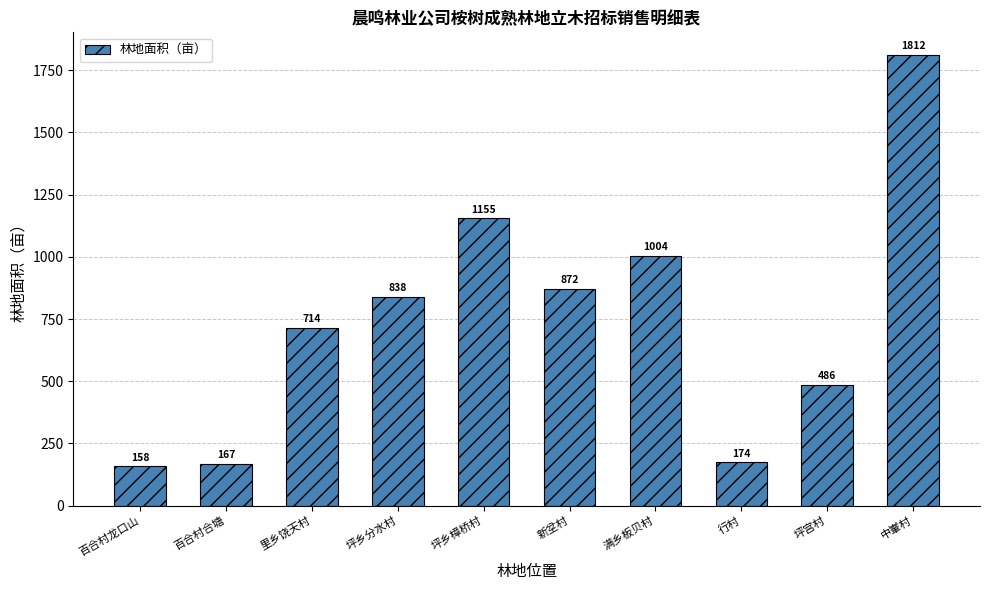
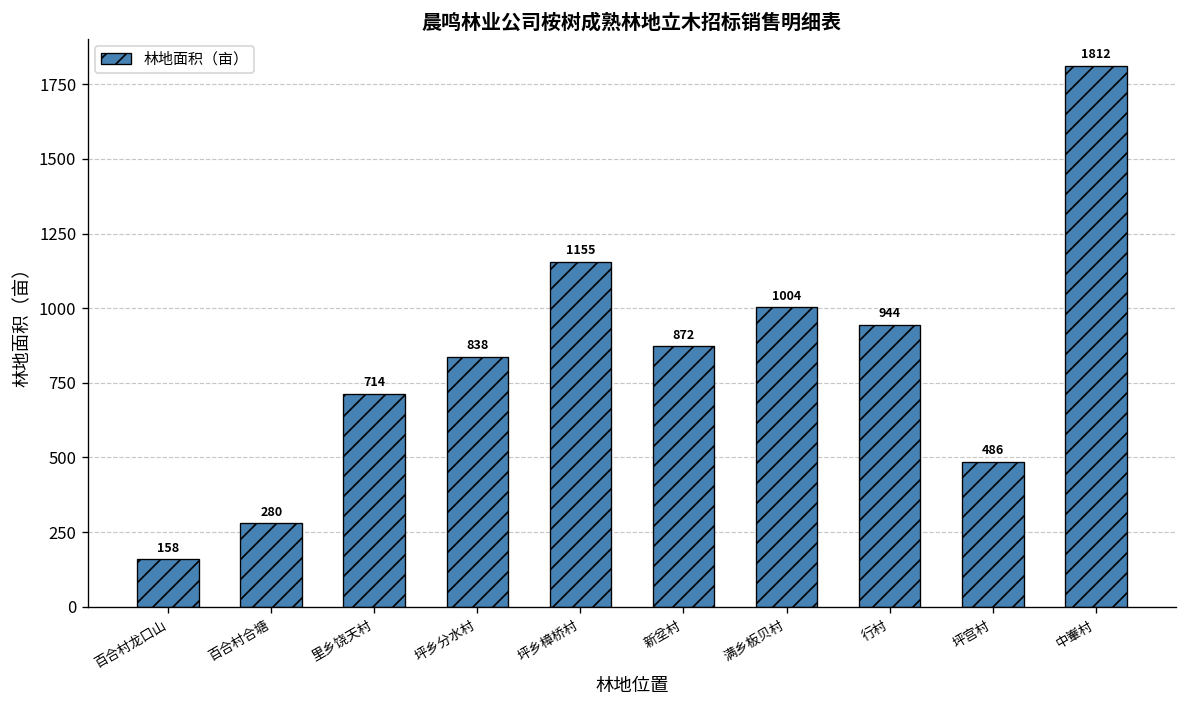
  {
    "百合村龙口山": 158,
-   "百合村合塘": 167,
+   "百合村合塘": 280,
    "里乡饶天村": 714,
    "坪乡分水村": 838,
    "坪乡樟桥村": 1155,
    "新坌村": 872,
    "满乡板贝村": 1004,
-   "行村": 174,
+   "行村": 944,
    "坪宫村": 486,
    "中輋村": 1812
  }
